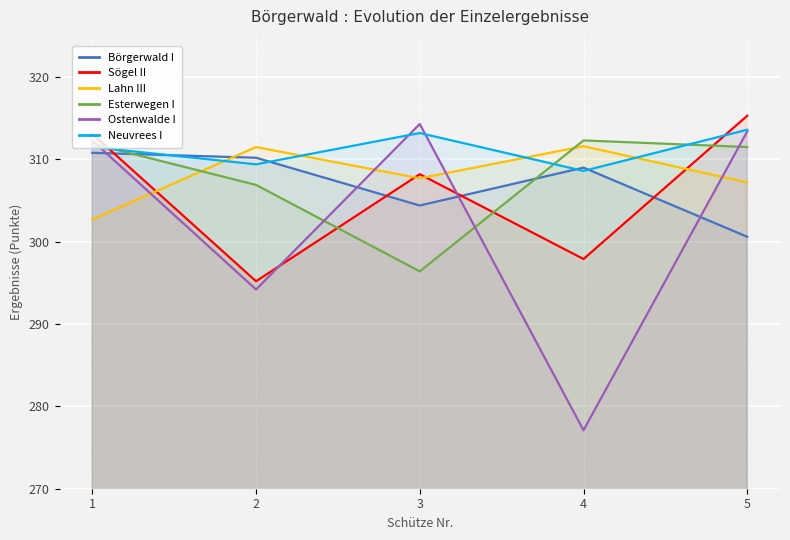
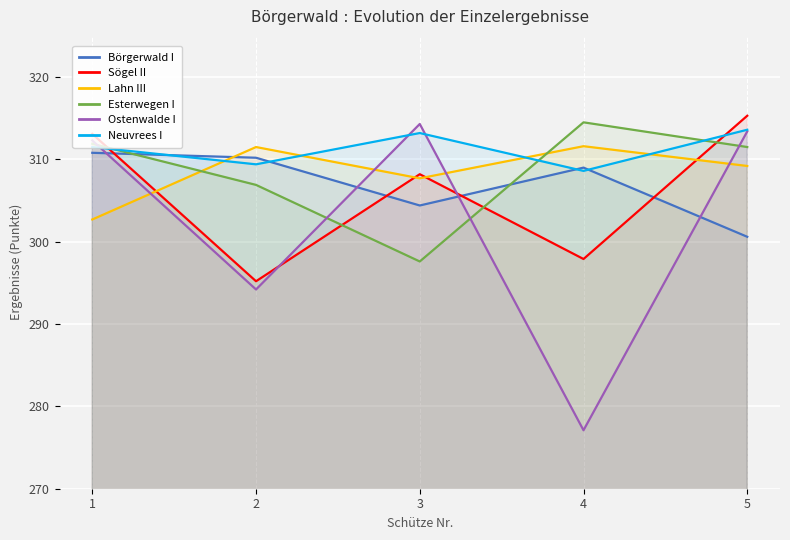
  {
    "Börgerwald I": {
      "1": 311,
      "2": 310,
      "3": 304,
      "4": 309,
      "5": 301
    },
    "Sögel II": {
      "2": 295,
      "3": 308,
      "4": 298,
      "5": 315
    },
    "Lahn III": {
      "1": 303,
      "2": 312,
      "3": 308,
      "4": 312,
-     "5": 307
+     "5": 309
    },
    "Esterwegen I": {
      "2": 307,
-     "3": 296,
-     "4": 312,
+     "3": 298,
+     "4": 315,
      "5": 312
    },
    "Ostenwalde I": {
      "2": 294,
      "3": 314,
      "4": 277
    },
    "Neuvrees I": {
      "2": 309,
      "3": 313,
      "4": 309
    }
  }
